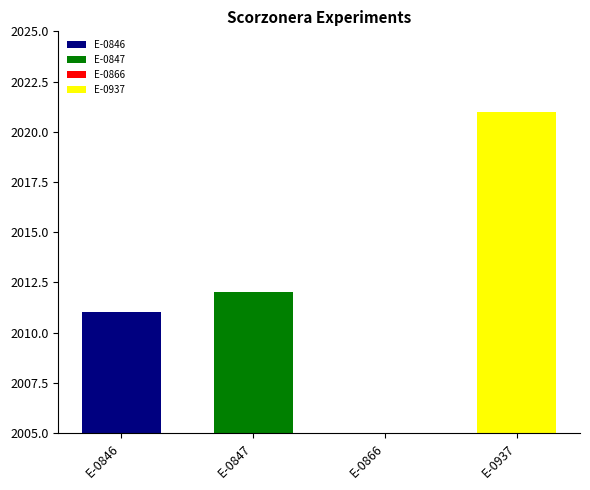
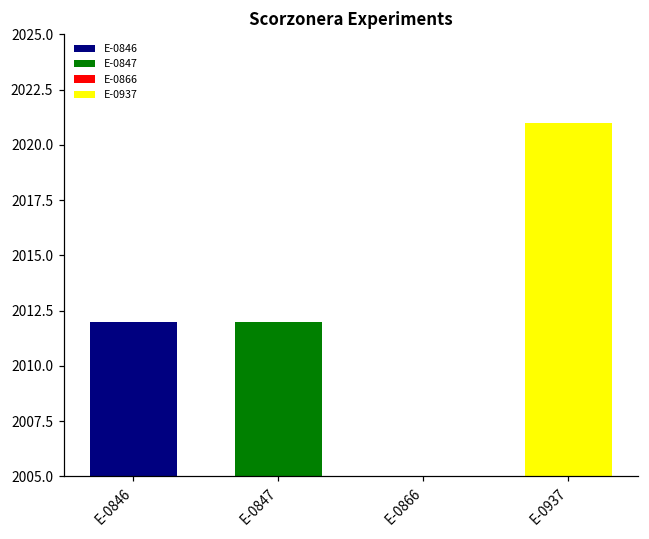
  {
-   "E-0846": 2011,
+   "E-0846": 2012,
    "E-0847": 2012,
    "E-0937": 2021
  }
